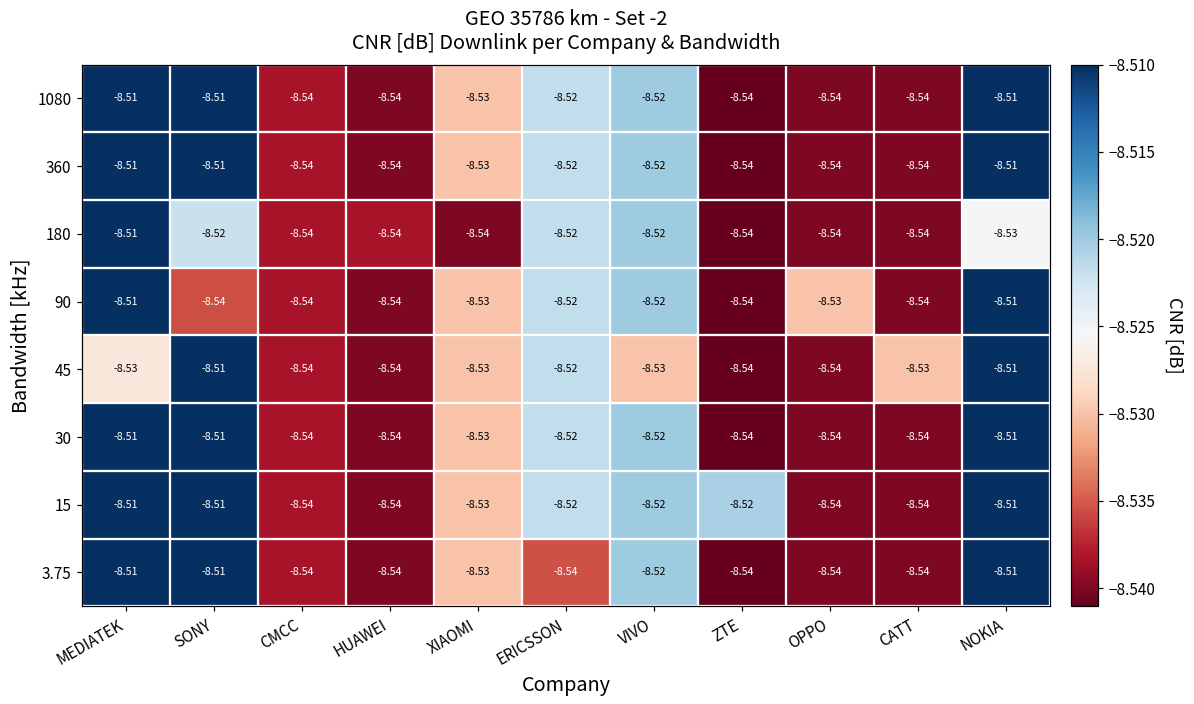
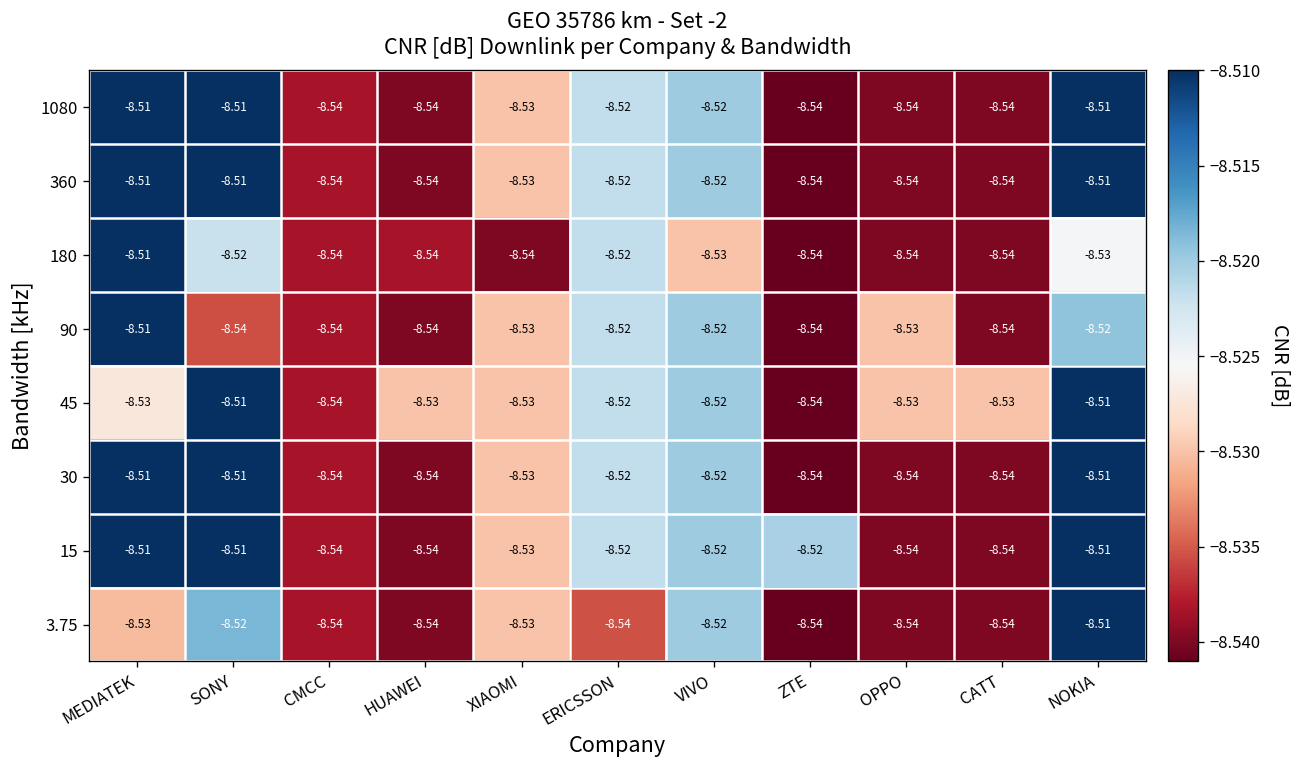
  {
    "1080": {
      "MEDIATEK": -8.51,
      "SONY": -8.51,
      "CMCC": -8.54,
      "HUAWEI": -8.54,
      "XIAOMI": -8.53,
      "ERICSSON": -8.52,
      "VIVO": -8.52,
      "ZTE": -8.54,
      "OPPO": -8.54,
      "CATT": -8.54,
      "NOKIA": -8.51
    },
    "360": {
      "MEDIATEK": -8.51,
      "SONY": -8.51,
      "CMCC": -8.54,
      "HUAWEI": -8.54,
      "XIAOMI": -8.53,
      "ERICSSON": -8.52,
      "VIVO": -8.52,
      "ZTE": -8.54,
      "OPPO": -8.54,
      "CATT": -8.54,
      "NOKIA": -8.51
    },
    "180": {
      "MEDIATEK": -8.51,
      "SONY": -8.52,
      "CMCC": -8.54,
      "HUAWEI": -8.54,
      "XIAOMI": -8.54,
      "ERICSSON": -8.52,
-     "VIVO": -8.52,
+     "VIVO": -8.53,
      "ZTE": -8.54,
      "OPPO": -8.54,
      "CATT": -8.54,
      "NOKIA": -8.53
    },
    "90": {
      "MEDIATEK": -8.51,
      "SONY": -8.54,
      "CMCC": -8.54,
      "HUAWEI": -8.54,
      "XIAOMI": -8.53,
      "ERICSSON": -8.52,
      "VIVO": -8.52,
      "ZTE": -8.54,
      "OPPO": -8.53,
      "CATT": -8.54,
-     "NOKIA": -8.51
+     "NOKIA": -8.52
    },
    "45": {
      "MEDIATEK": -8.53,
      "SONY": -8.51,
      "CMCC": -8.54,
-     "HUAWEI": -8.54,
+     "HUAWEI": -8.53,
      "XIAOMI": -8.53,
      "ERICSSON": -8.52,
-     "VIVO": -8.53,
+     "VIVO": -8.52,
      "ZTE": -8.54,
-     "OPPO": -8.54,
+     "OPPO": -8.53,
      "CATT": -8.53,
      "NOKIA": -8.51
    },
    "30": {
      "MEDIATEK": -8.51,
      "SONY": -8.51,
      "CMCC": -8.54,
      "HUAWEI": -8.54,
      "XIAOMI": -8.53,
      "ERICSSON": -8.52,
      "VIVO": -8.52,
      "ZTE": -8.54,
      "OPPO": -8.54,
      "CATT": -8.54,
      "NOKIA": -8.51
    },
    "15": {
      "MEDIATEK": -8.51,
      "SONY": -8.51,
      "CMCC": -8.54,
      "HUAWEI": -8.54,
      "XIAOMI": -8.53,
      "ERICSSON": -8.52,
      "VIVO": -8.52,
      "ZTE": -8.52,
      "OPPO": -8.54,
      "CATT": -8.54,
      "NOKIA": -8.51
    },
    "3.75": {
-     "MEDIATEK": -8.51,
-     "SONY": -8.51,
+     "MEDIATEK": -8.53,
+     "SONY": -8.52,
      "CMCC": -8.54,
      "HUAWEI": -8.54,
      "XIAOMI": -8.53,
      "ERICSSON": -8.54,
      "VIVO": -8.52,
      "ZTE": -8.54,
      "OPPO": -8.54,
      "CATT": -8.54,
      "NOKIA": -8.51
    }
  }
